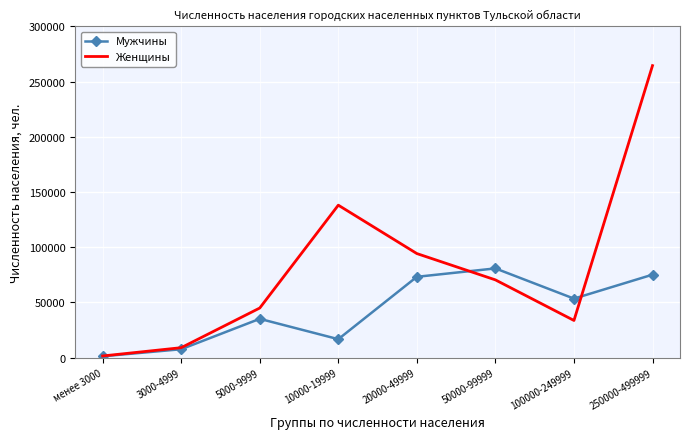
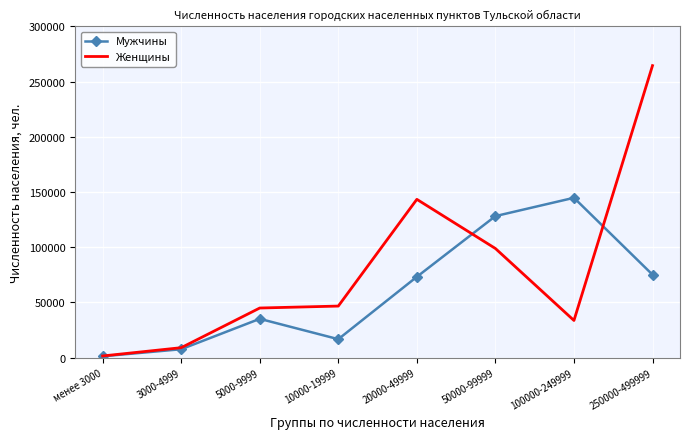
  {
    "Мужчины": {
      "5000-9999": 35000,
      "10000-19999": 17000,
      "20000-49999": 73000,
-     "50000-99999": 81000,
-     "100000-249999": 54000,
+     "50000-99999": 128000,
+     "100000-249999": 145000,
      "250000-499999": 75000
    },
    "Женщины": {
      "5000-9999": 45000,
-     "10000-19999": 138000,
-     "20000-49999": 94000,
-     "50000-99999": 70000,
+     "10000-19999": 47000,
+     "20000-49999": 143000,
+     "50000-99999": 99000,
      "100000-249999": 34000,
      "250000-499999": 265000
    }
  }
